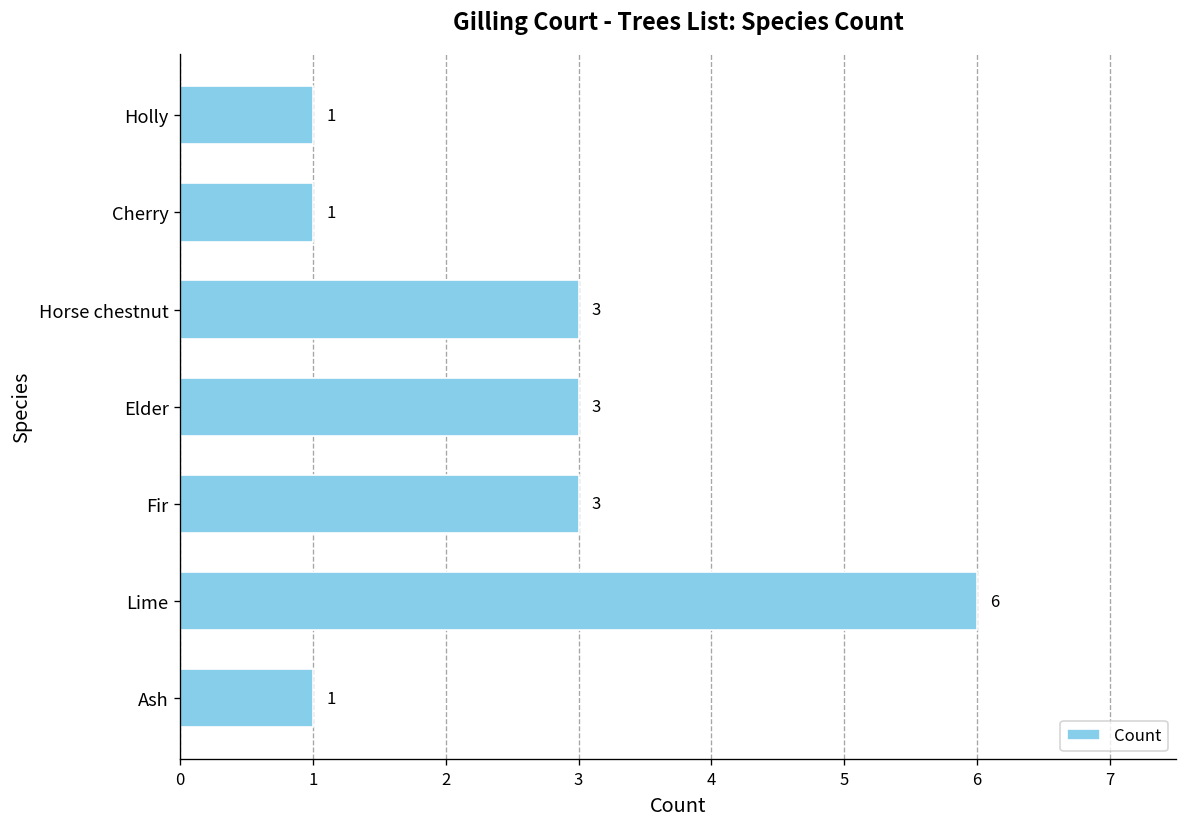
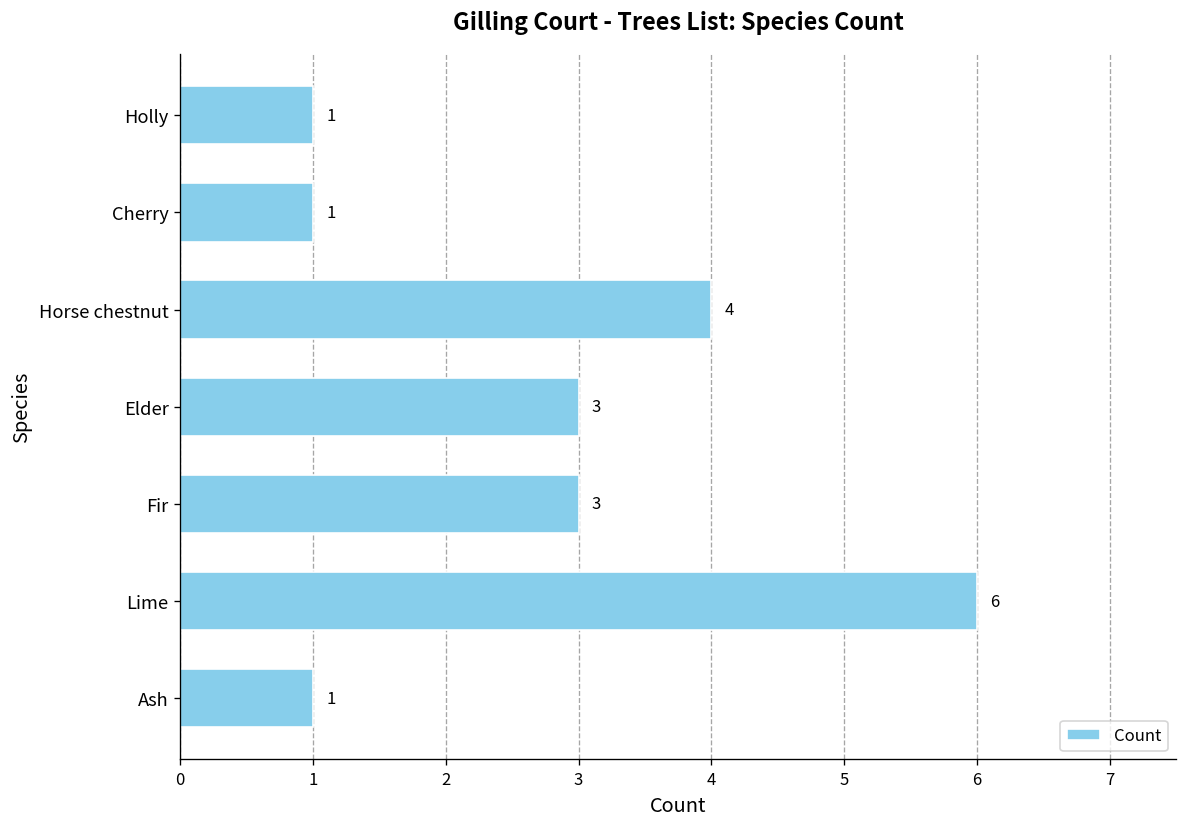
  {
    "Holly": 1,
    "Cherry": 1,
-   "Horse chestnut": 3,
+   "Horse chestnut": 4,
    "Elder": 3,
    "Fir": 3,
    "Lime": 6,
    "Ash": 1
  }
